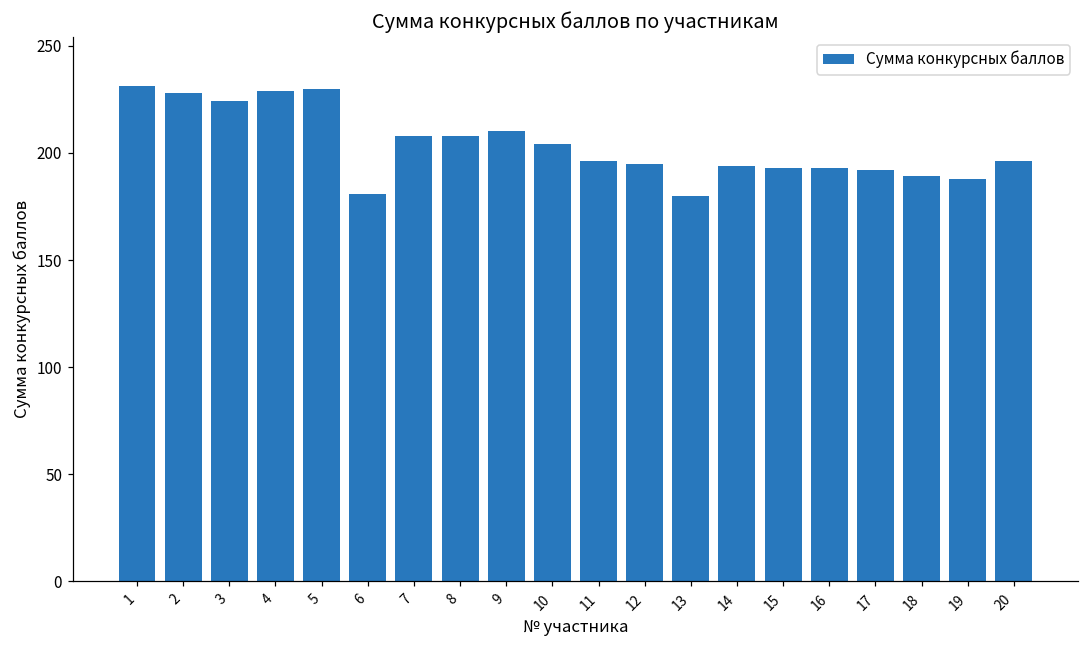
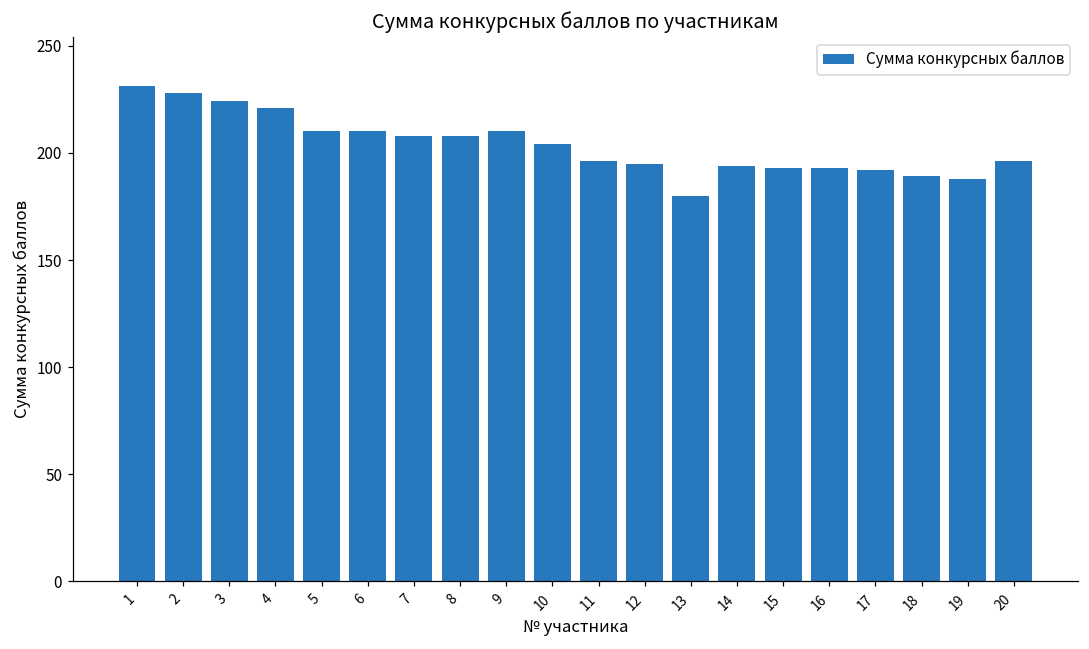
  {
    "1": 231,
    "2": 228,
    "3": 224,
-   "4": 229,
-   "5": 230,
-   "6": 181,
+   "4": 221,
+   "5": 210,
+   "6": 210,
    "7": 208,
    "8": 208,
    "9": 210,
    "10": 204,
    "11": 196,
    "12": 195,
    "13": 180,
    "14": 194,
    "15": 193,
    "16": 193,
    "17": 192,
    "18": 189,
    "19": 188,
    "20": 196
  }
